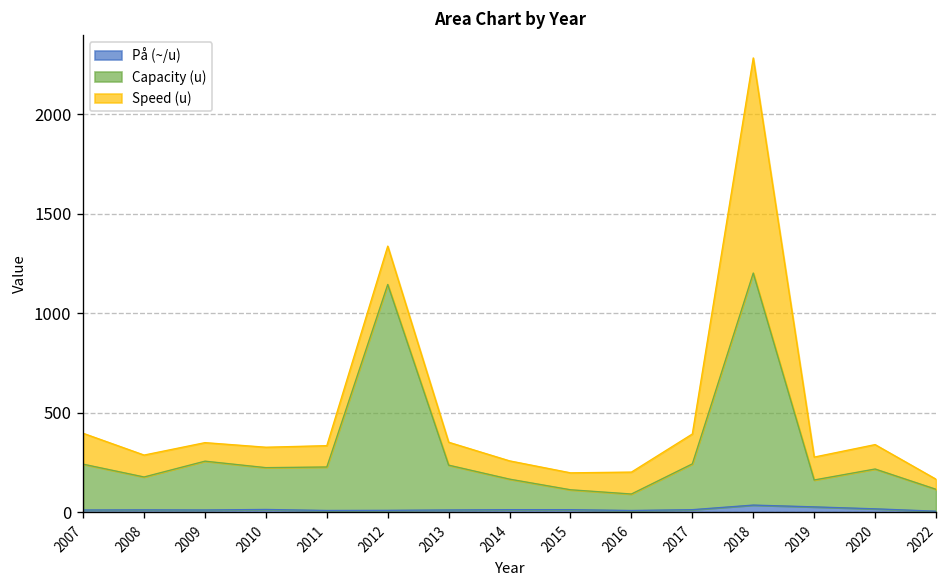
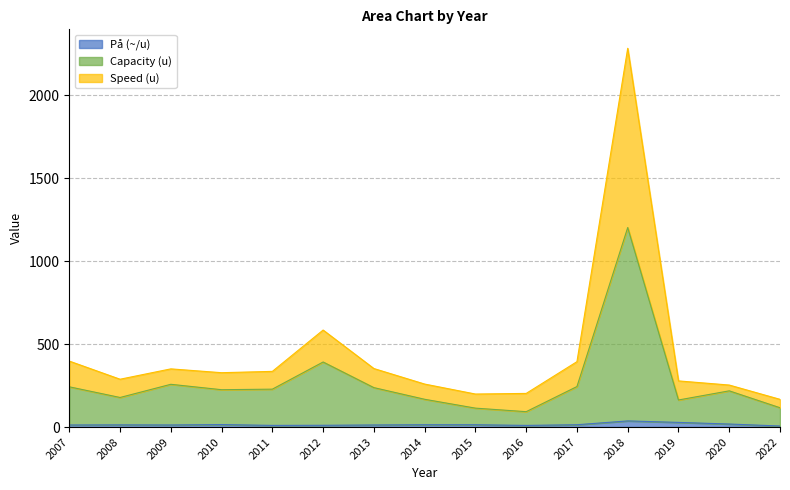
  {
    "På (~/u)": {
      "2007": 10,
      "2008": 10,
      "2009": 10,
      "2010": 20,
      "2011": 10,
      "2012": 10,
      "2013": 10,
      "2014": 10,
      "2015": 10,
      "2016": 10,
      "2017": 10,
      "2018": 40,
      "2019": 30,
      "2020": 20,
      "2022": 10
    },
    "Capacity (u)": {
      "2007": 230,
      "2008": 170,
      "2009": 250,
      "2010": 210,
      "2011": 220,
-     "2012": 1130,
+     "2012": 380,
      "2013": 230,
      "2014": 150,
      "2015": 100,
      "2016": 80,
      "2017": 230,
      "2018": 1170,
      "2019": 140,
      "2020": 200,
      "2022": 110
    },
    "Speed (u)": {
      "2007": 160,
      "2008": 110,
      "2009": 90,
      "2010": 100,
      "2011": 110,
      "2012": 190,
      "2013": 120,
      "2014": 90,
      "2015": 90,
      "2016": 110,
      "2017": 150,
      "2018": 1080,
      "2019": 120,
-     "2020": 120,
+     "2020": 30,
      "2022": 50
    }
  }
